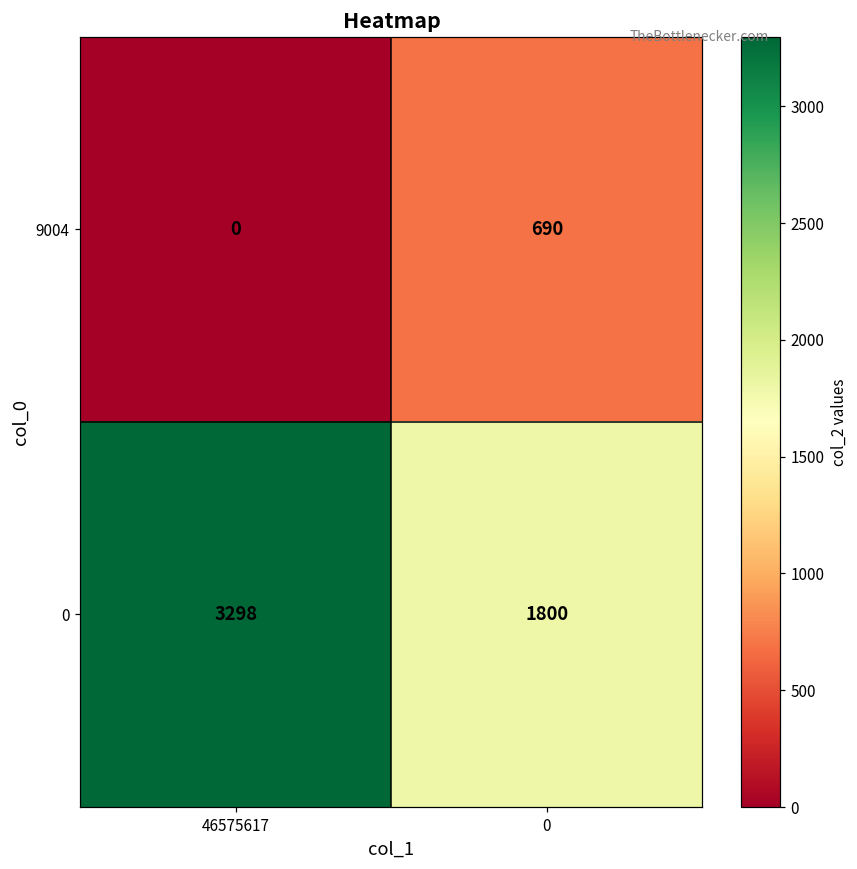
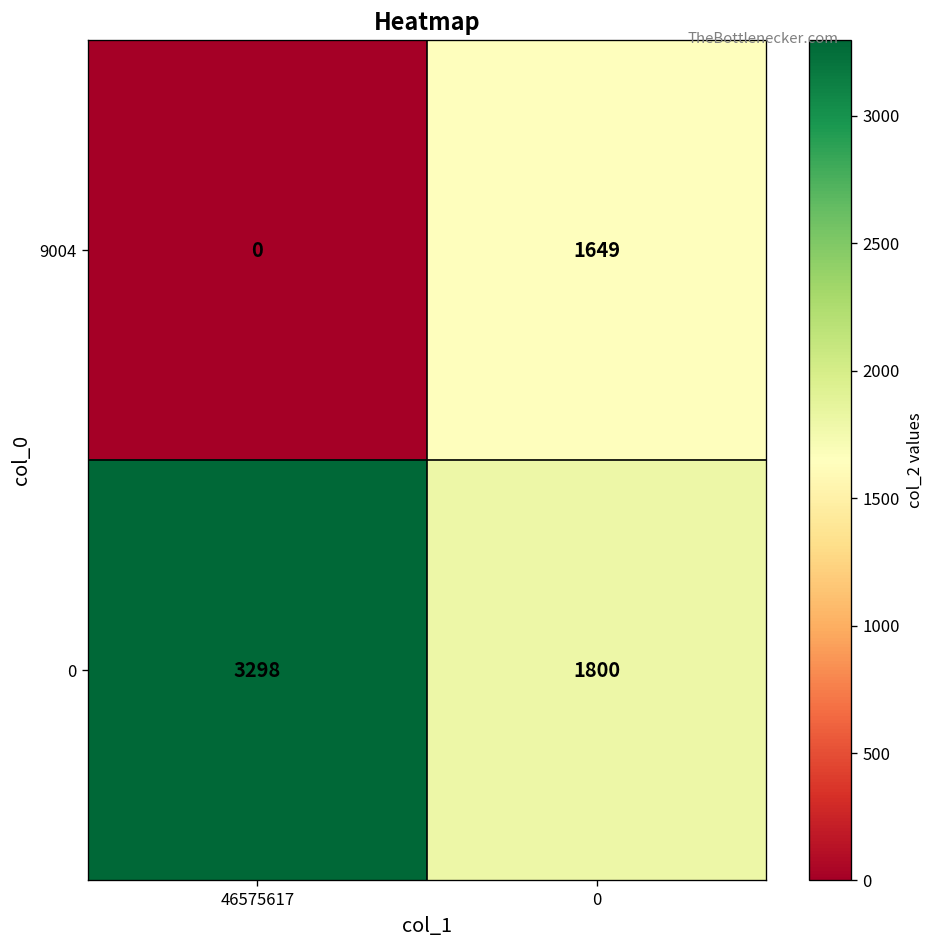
  {
    "9004": {
      "46575617": 0,
-     "0": 690
+     "0": 1649
    },
    "0": {
      "46575617": 3298,
      "0": 1800
    }
  }
